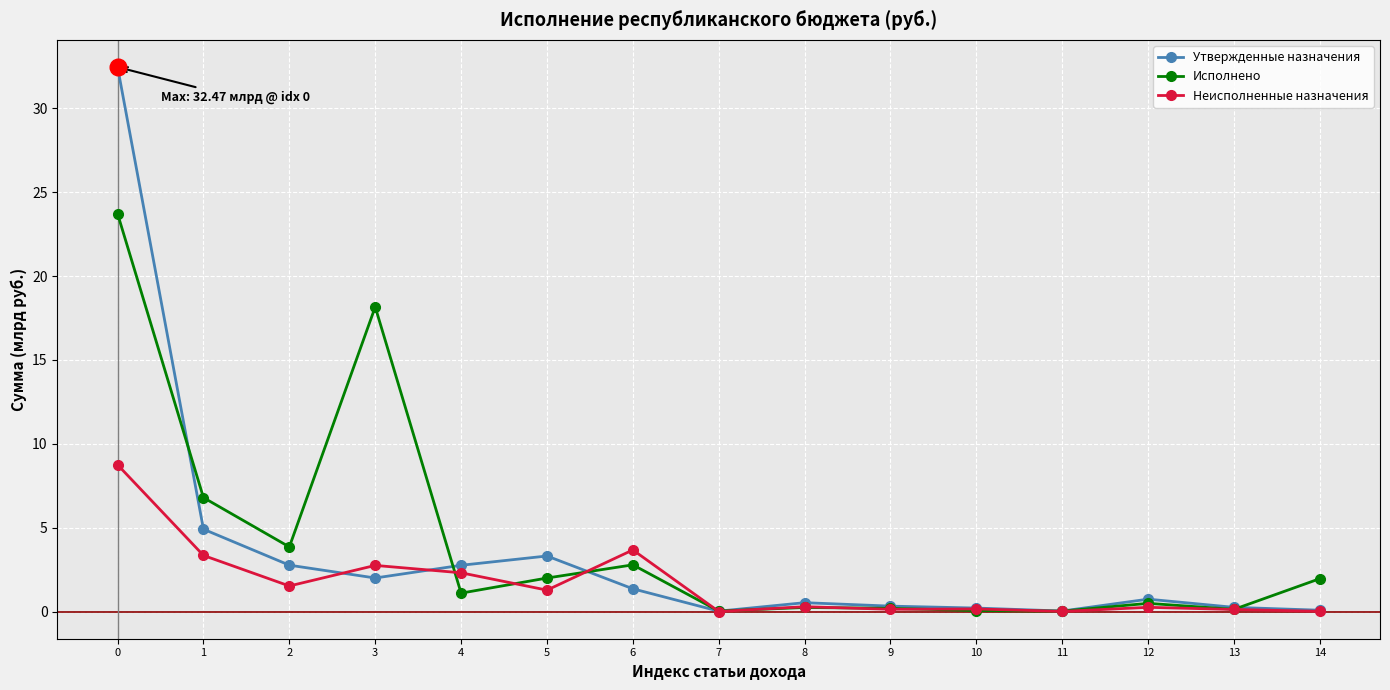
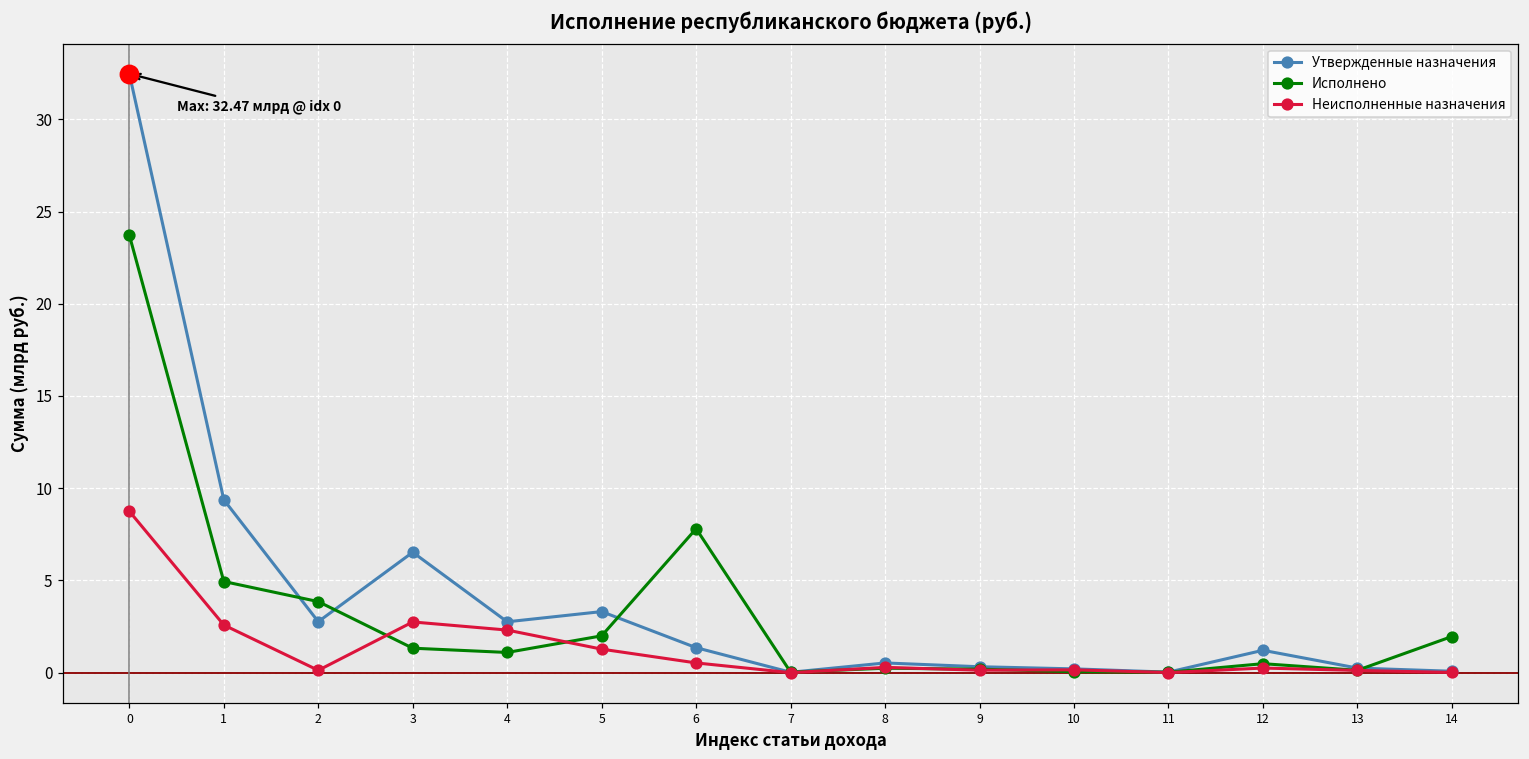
  {
    "Утвержденные назначения": {
-     "1": 4.9,
+     "1": 9.4,
      "2": 2.8,
-     "3": 2.0,
+     "3": 6.5,
      "4": 2.8,
      "5": 3.3,
      "6": 1.4,
      "8": 0.5,
-     "12": 0.7
+     "12": 1.2
    },
    "Исполнено": {
      "0": 23.7,
-     "1": 6.8,
+     "1": 4.9,
      "2": 3.9,
-     "3": 18.2,
+     "3": 1.3,
      "4": 1.1,
      "5": 2.0,
-     "6": 2.8,
+     "6": 7.8,
      "12": 0.5,
      "14": 2.0
    },
    "Неисполненные назначения": {
      "0": 8.7,
-     "1": 3.3,
-     "2": 1.5,
+     "1": 2.6,
+     "2": 0.1,
      "3": 2.7,
      "4": 2.3,
      "5": 1.3,
-     "6": 3.7,
+     "6": 0.5,
      "12": 0.2
    }
  }
